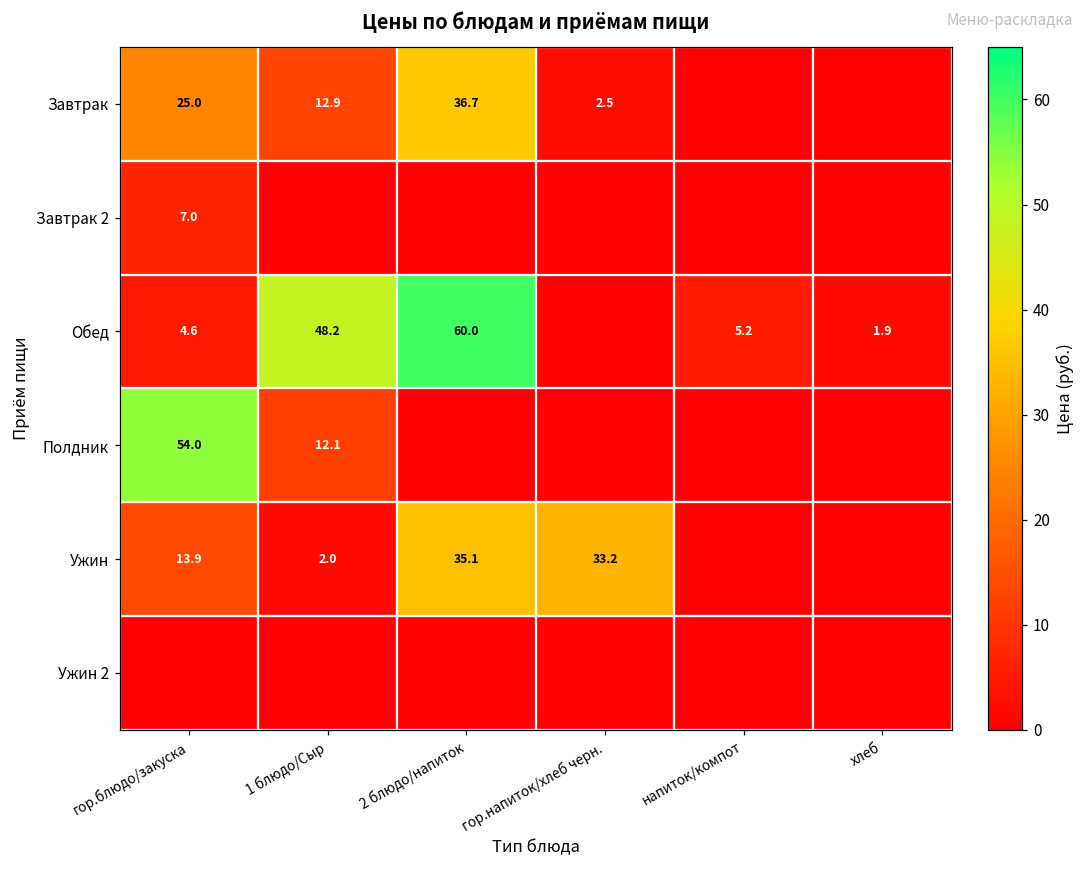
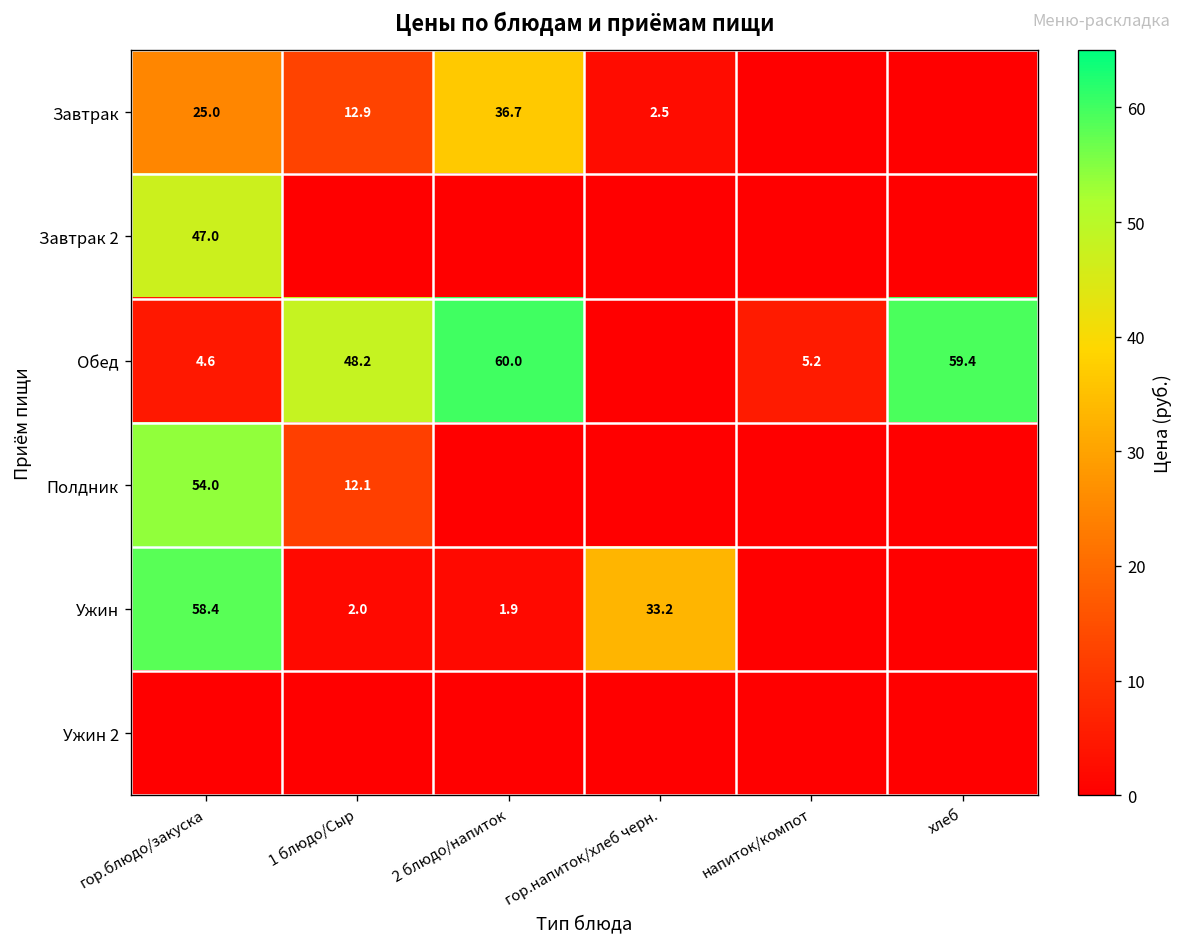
  {
    "Завтрак": {
      "гор.блюдо/закуска": 25.0,
      "1 блюдо/Сыр": 12.9,
      "2 блюдо/напиток": 36.7,
      "гор.напиток/хлеб черн.": 2.5
    },
    "Завтрак 2": {
-     "гор.блюдо/закуска": 7.0
+     "гор.блюдо/закуска": 47.0
    },
    "Обед": {
      "гор.блюдо/закуска": 4.6,
      "1 блюдо/Сыр": 48.2,
      "2 блюдо/напиток": 60.0,
      "напиток/компот": 5.2,
-     "хлеб": 1.9
+     "хлеб": 59.4
    },
    "Полдник": {
      "гор.блюдо/закуска": 54.0,
      "1 блюдо/Сыр": 12.1
    },
    "Ужин": {
-     "гор.блюдо/закуска": 13.9,
+     "гор.блюдо/закуска": 58.4,
      "1 блюдо/Сыр": 2.0,
-     "2 блюдо/напиток": 35.1,
+     "2 блюдо/напиток": 1.9,
      "гор.напиток/хлеб черн.": 33.2
    }
  }
